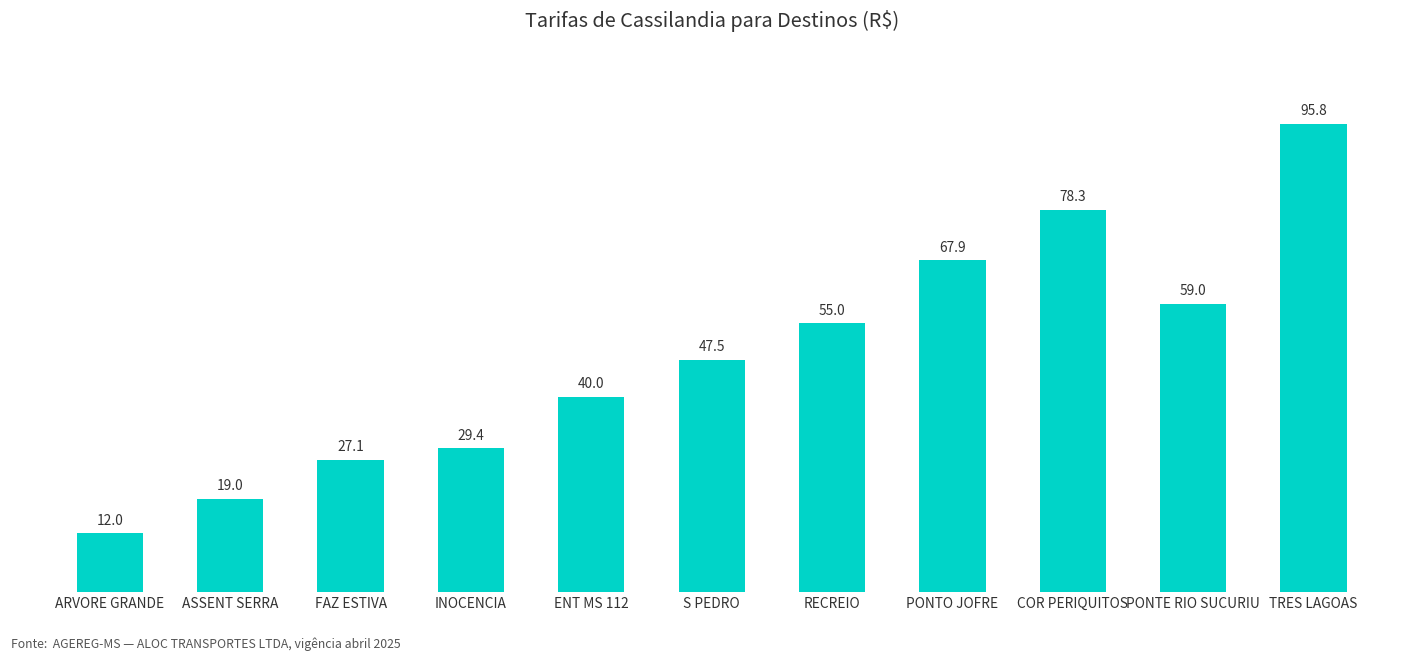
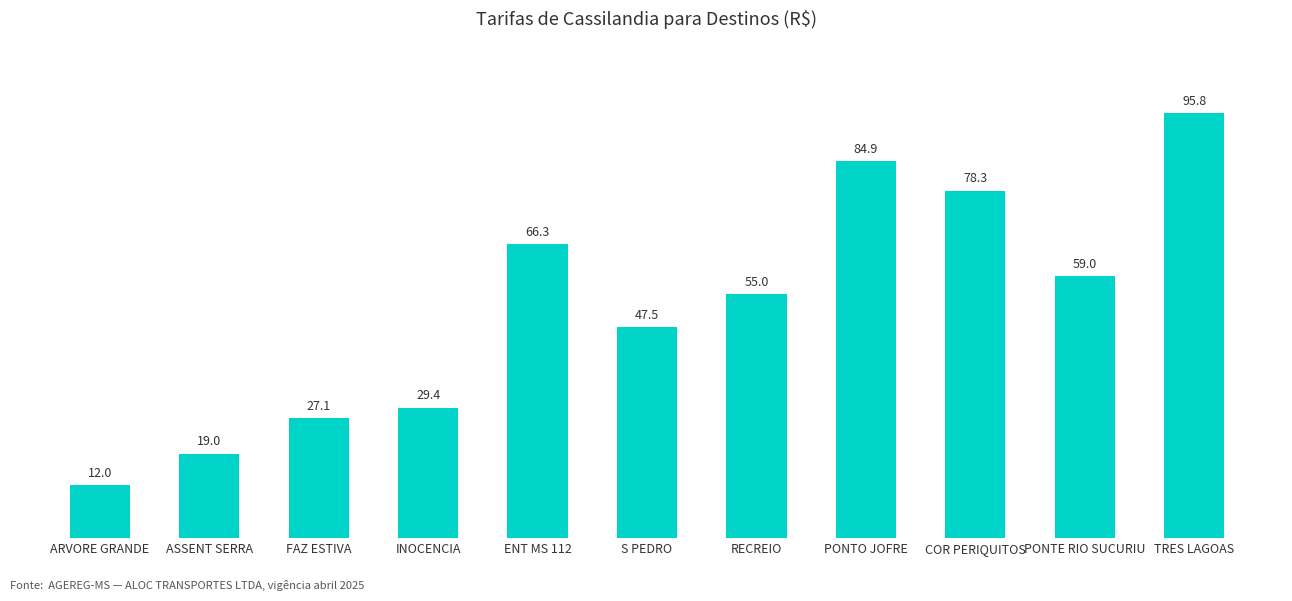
  {
    "ARVORE GRANDE": 12.0,
    "ASSENT SERRA": 19.0,
    "FAZ ESTIVA": 27.1,
    "INOCENCIA": 29.4,
-   "ENT MS 112": 40.0,
+   "ENT MS 112": 66.3,
    "S PEDRO": 47.5,
    "RECREIO": 55.0,
-   "PONTO JOFRE": 67.9,
+   "PONTO JOFRE": 84.9,
    "COR PERIQUITOS": 78.3,
    "PONTE RIO SUCURIU": 59.0,
    "TRES LAGOAS": 95.8
  }
